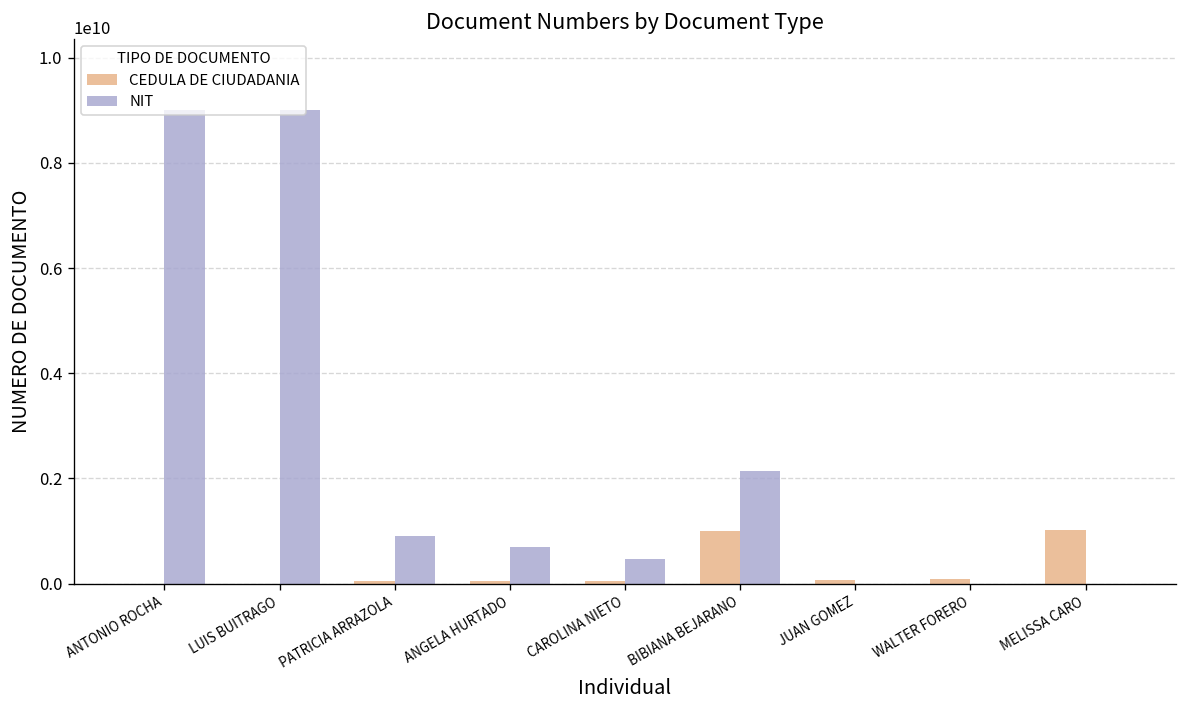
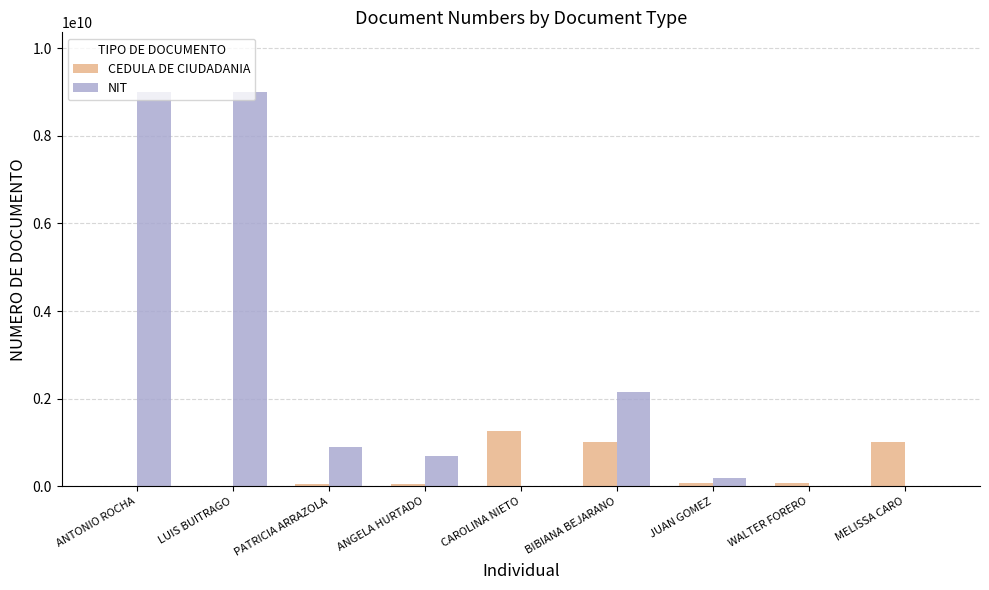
  {
    "CEDULA DE CIUDADANIA": {
-     "CAROLINA NIETO": 100000000,
+     "CAROLINA NIETO": 1300000000,
      "BIBIANA BEJARANO": 1000000000,
      "JUAN GOMEZ": 100000000,
      "WALTER FORERO": 100000000,
      "MELISSA CARO": 1000000000
    },
    "NIT": {
      "PATRICIA ARRAZOLA": 900000000,
      "ANGELA HURTADO": 700000000,
-     "CAROLINA NIETO": 500000000,
+     "CAROLINA NIETO": 0,
      "BIBIANA BEJARANO": 2100000000,
-     "JUAN GOMEZ": 0,
+     "JUAN GOMEZ": 200000000,
      "WALTER FORERO": 0,
      "MELISSA CARO": 0
    }
  }
